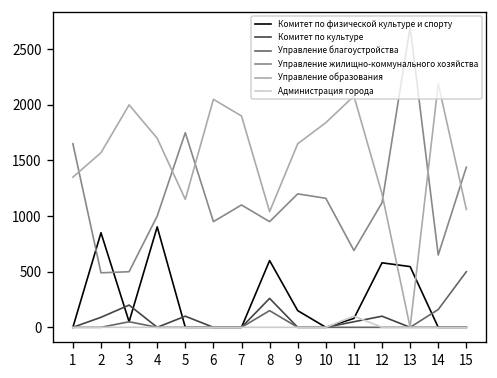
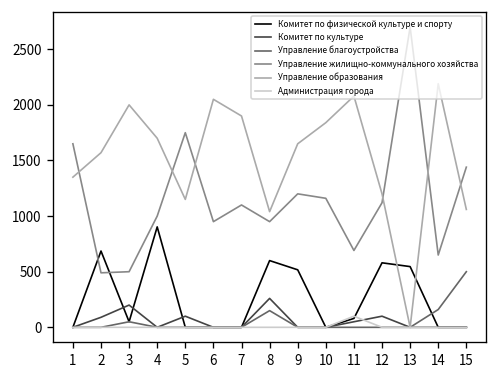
  {
    "Комитет по физической культуре и спорту": {
-     "2": 900,
+     "2": 700,
      "4": 900,
      "8": 600,
-     "9": 200,
+     "9": 500,
      "12": 600,
      "13": 500
    }
  }
